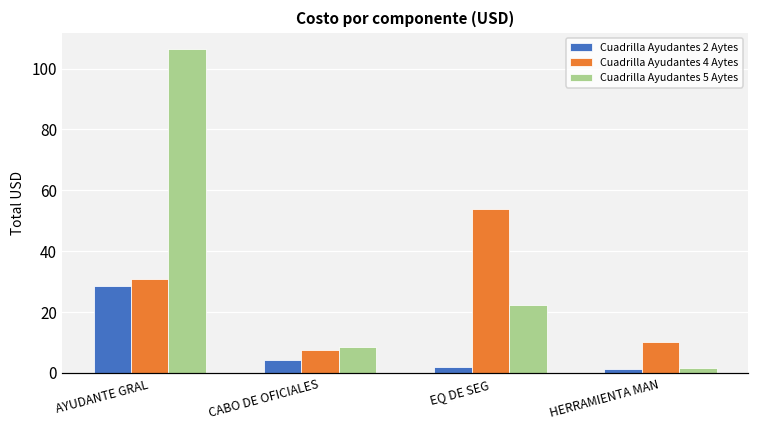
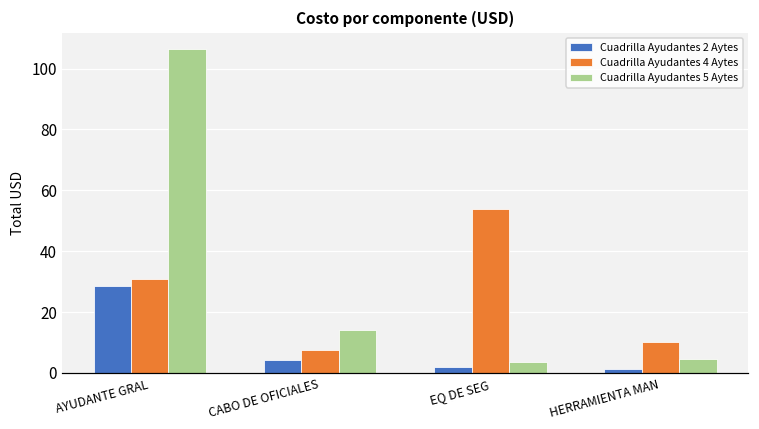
  {
    "Cuadrilla Ayudantes 2 Aytes": {
      "AYUDANTE GRAL": 29,
      "CABO DE OFICIALES": 4,
      "EQ DE SEG": 2,
      "HERRAMIENTA MAN": 1
    },
    "Cuadrilla Ayudantes 4 Aytes": {
      "AYUDANTE GRAL": 31,
      "CABO DE OFICIALES": 8,
      "EQ DE SEG": 54,
      "HERRAMIENTA MAN": 10
    },
    "Cuadrilla Ayudantes 5 Aytes": {
      "AYUDANTE GRAL": 106,
-     "CABO DE OFICIALES": 9,
-     "EQ DE SEG": 22,
-     "HERRAMIENTA MAN": 2
+     "CABO DE OFICIALES": 14,
+     "EQ DE SEG": 3,
+     "HERRAMIENTA MAN": 5
    }
  }
